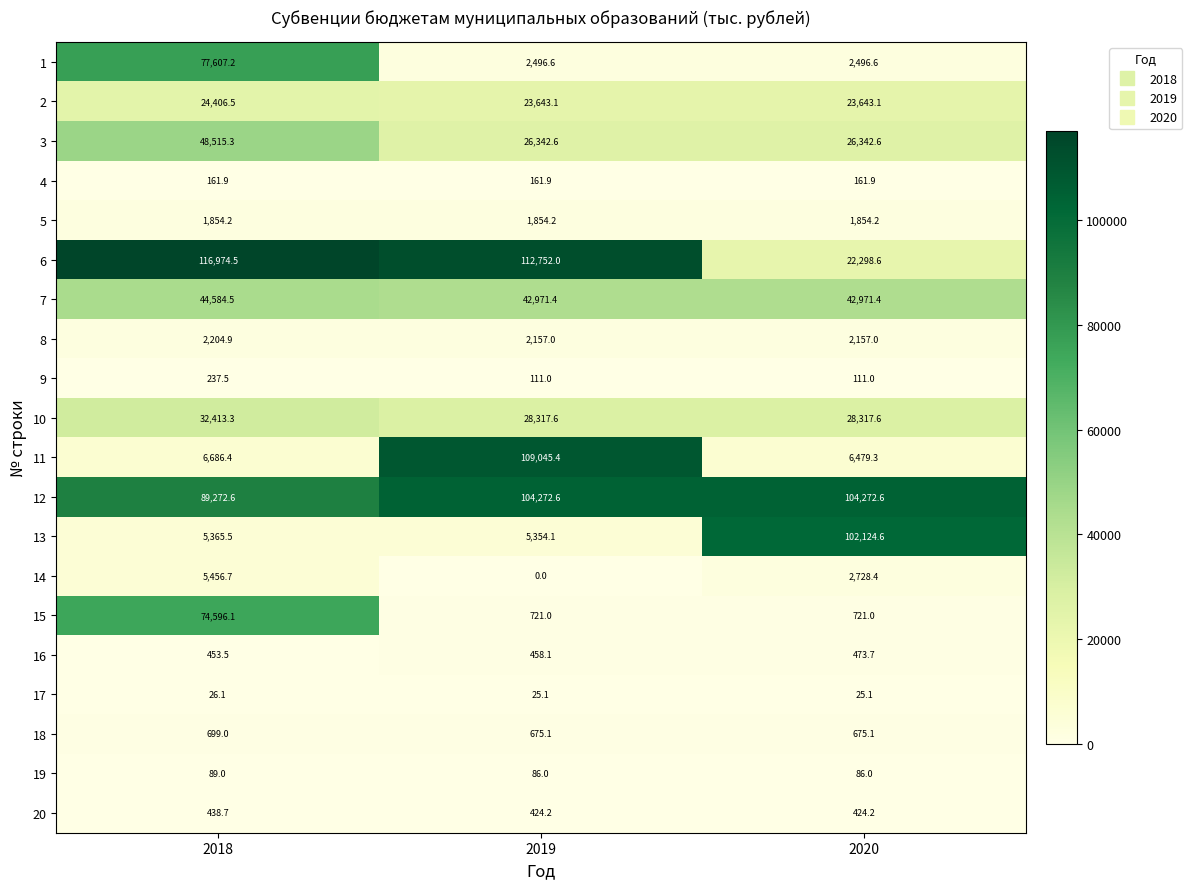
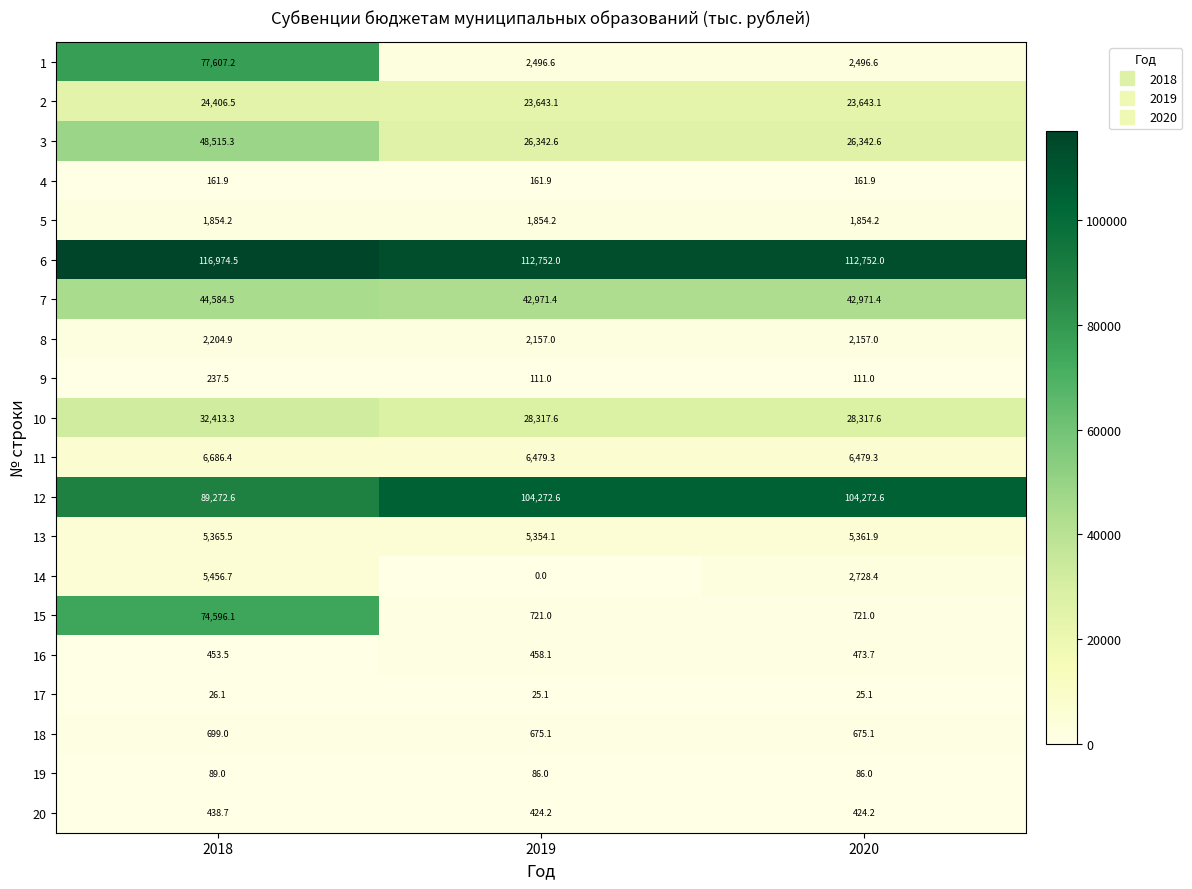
  {
    "1": {
      "2018": "77,607.2",
      "2019": "2,496.6",
      "2020": "2,496.6"
    },
    "2": {
      "2018": "24,406.5",
      "2019": "23,643.1",
      "2020": "23,643.1"
    },
    "3": {
      "2018": "48,515.3",
      "2019": "26,342.6",
      "2020": "26,342.6"
    },
    "4": {
      "2018": "161.9",
      "2019": "161.9",
      "2020": "161.9"
    },
    "5": {
      "2018": "1,854.2",
      "2019": "1,854.2",
      "2020": "1,854.2"
    },
    "6": {
      "2018": "116,974.5",
      "2019": "112,752.0",
-     "2020": "22,298.6"
+     "2020": "112,752.0"
    },
    "7": {
      "2018": "44,584.5",
      "2019": "42,971.4",
      "2020": "42,971.4"
    },
    "8": {
      "2018": "2,204.9",
      "2019": "2,157.0",
      "2020": "2,157.0"
    },
    "9": {
      "2018": "237.5",
      "2019": "111.0",
      "2020": "111.0"
    },
    "10": {
      "2018": "32,413.3",
      "2019": "28,317.6",
      "2020": "28,317.6"
    },
    "11": {
      "2018": "6,686.4",
-     "2019": "109,045.4",
+     "2019": "6,479.3",
      "2020": "6,479.3"
    },
    "12": {
      "2018": "89,272.6",
      "2019": "104,272.6",
      "2020": "104,272.6"
    },
    "13": {
      "2018": "5,365.5",
      "2019": "5,354.1",
-     "2020": "102,124.6"
+     "2020": "5,361.9"
    },
    "14": {
      "2018": "5,456.7",
      "2019": "0.0",
      "2020": "2,728.4"
    },
    "15": {
      "2018": "74,596.1",
      "2019": "721.0",
      "2020": "721.0"
    },
    "16": {
      "2018": "453.5",
      "2019": "458.1",
      "2020": "473.7"
    },
    "17": {
      "2018": "26.1",
      "2019": "25.1",
      "2020": "25.1"
    },
    "18": {
      "2018": "699.0",
      "2019": "675.1",
      "2020": "675.1"
    },
    "19": {
      "2018": "89.0",
      "2019": "86.0",
      "2020": "86.0"
    },
    "20": {
      "2018": "438.7",
      "2019": "424.2",
      "2020": "424.2"
    }
  }
